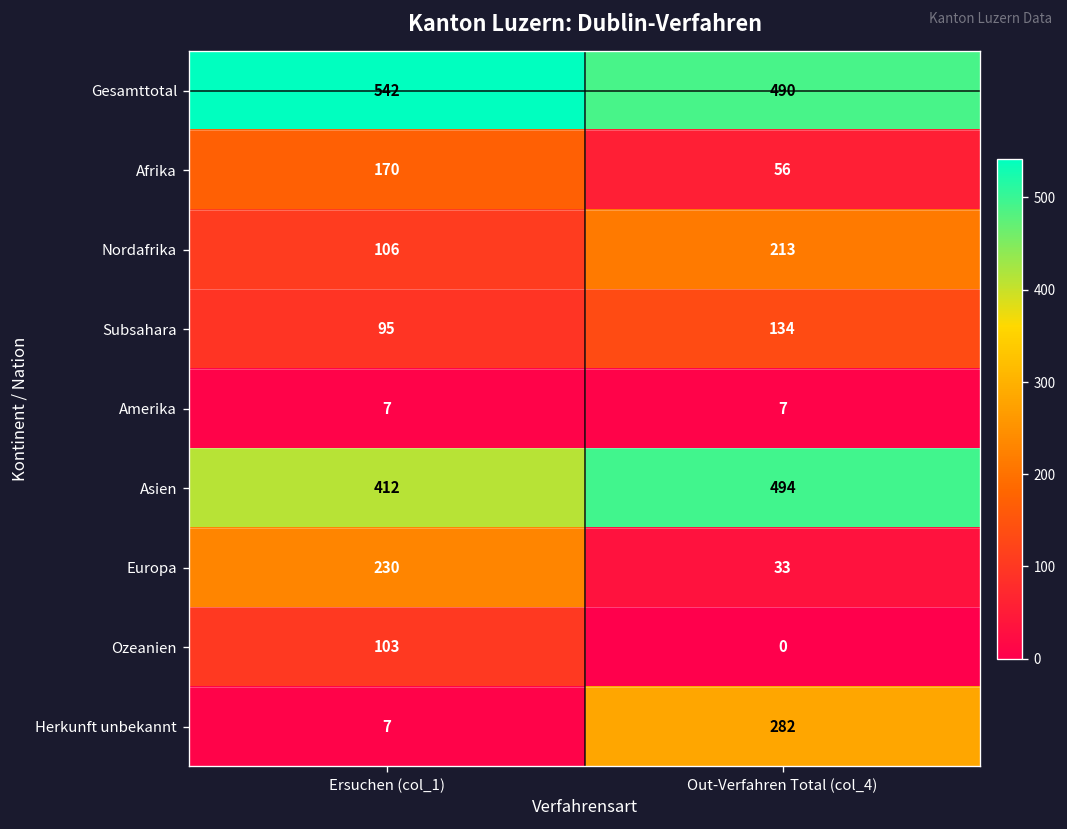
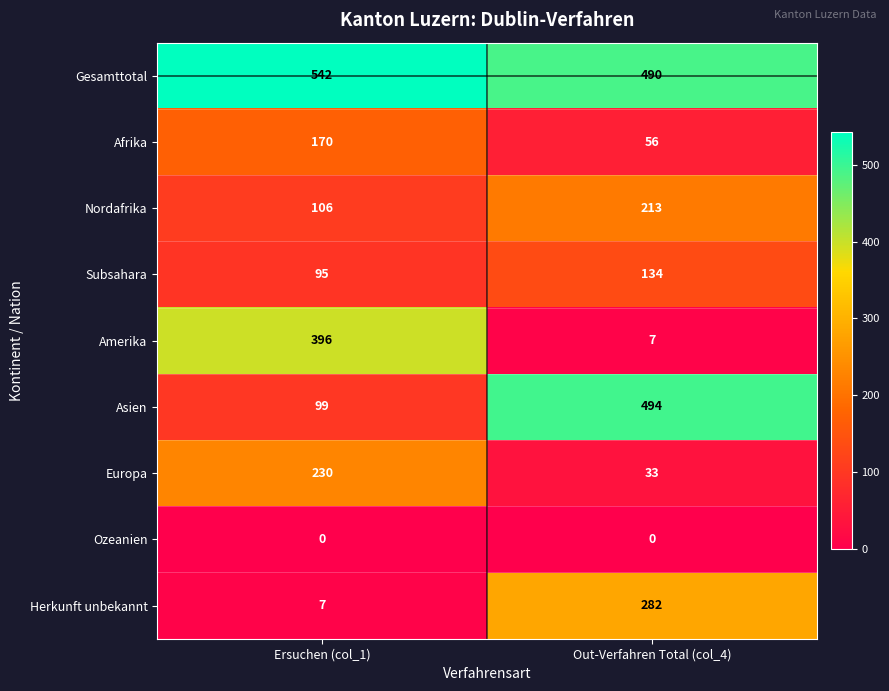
  {
    "Gesamttotal": {
      "Ersuchen (col_1)": 542,
      "Out-Verfahren Total (col_4)": 490
    },
    "Afrika": {
      "Ersuchen (col_1)": 170,
      "Out-Verfahren Total (col_4)": 56
    },
    "Nordafrika": {
      "Ersuchen (col_1)": 106,
      "Out-Verfahren Total (col_4)": 213
    },
    "Subsahara": {
      "Ersuchen (col_1)": 95,
      "Out-Verfahren Total (col_4)": 134
    },
    "Amerika": {
-     "Ersuchen (col_1)": 7,
+     "Ersuchen (col_1)": 396,
      "Out-Verfahren Total (col_4)": 7
    },
    "Asien": {
-     "Ersuchen (col_1)": 412,
+     "Ersuchen (col_1)": 99,
      "Out-Verfahren Total (col_4)": 494
    },
    "Europa": {
      "Ersuchen (col_1)": 230,
      "Out-Verfahren Total (col_4)": 33
    },
    "Ozeanien": {
-     "Ersuchen (col_1)": 103,
+     "Ersuchen (col_1)": 0,
      "Out-Verfahren Total (col_4)": 0
    },
    "Herkunft unbekannt": {
      "Ersuchen (col_1)": 7,
      "Out-Verfahren Total (col_4)": 282
    }
  }
